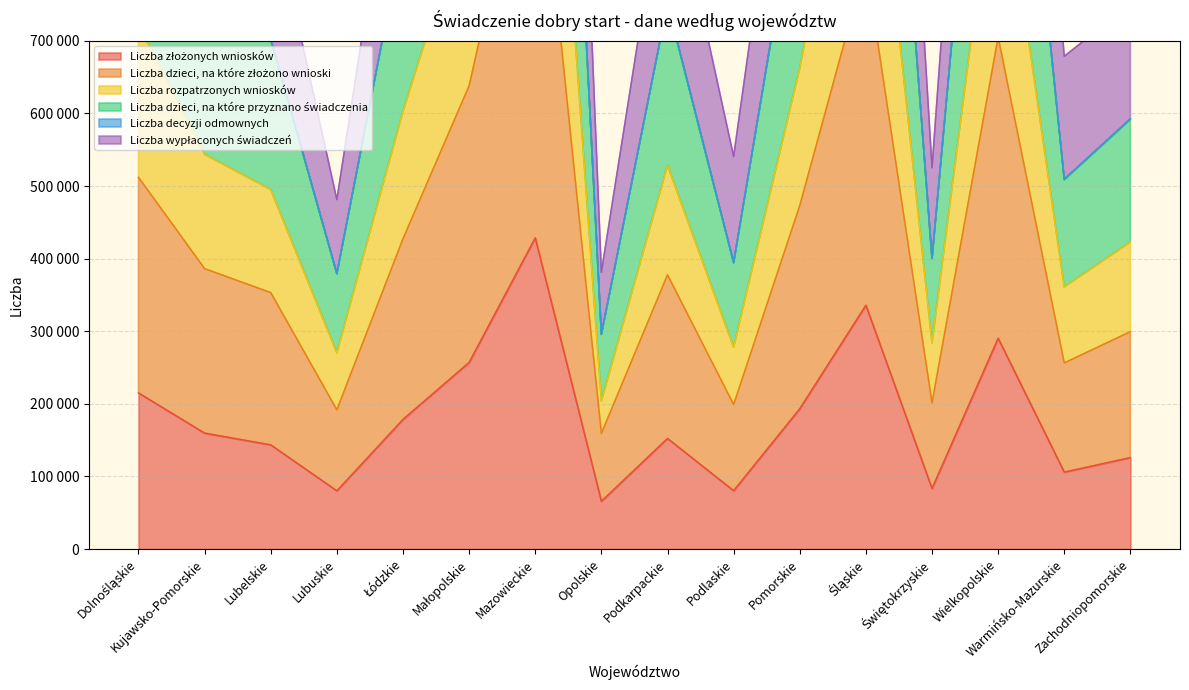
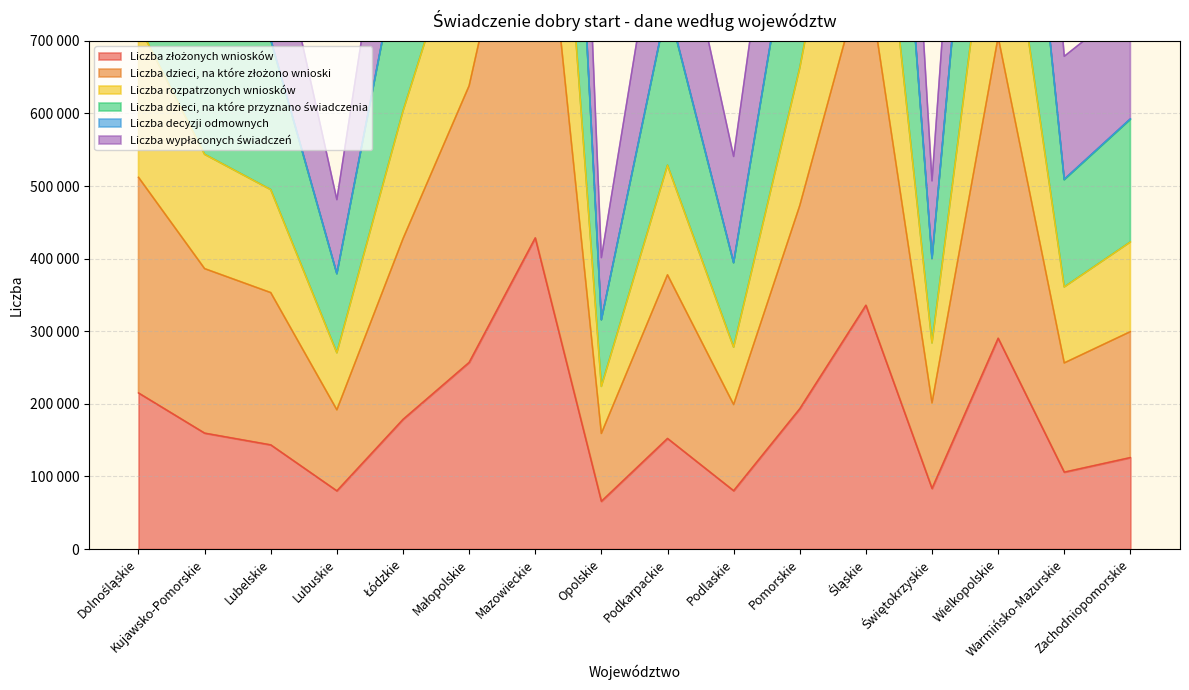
  {
    "Liczba rozpatrzonych wniosków": {
      "Kujawsko-Pomorskie": 160000,
      "Lubelskie": 140000,
      "Lubuskie": 80000,
      "Łódzkie": 180000,
-     "Opolskie": 40000,
+     "Opolskie": 60000,
      "Podkarpackie": 150000,
      "Podlaskie": 80000,
      "Pomorskie": 190000,
      "Świętokrzyskie": 80000,
      "Warmińsko-Mazurskie": 100000,
      "Zachodniopomorskie": 120000
    },
    "Liczba wypłaconych świadczeń": {
      "Lubuskie": 100000,
      "Opolskie": 90000,
      "Podlaskie": 150000,
-     "Świętokrzyskie": 120000,
+     "Świętokrzyskie": 110000,
      "Warmińsko-Mazurskie": 170000
    }
  }
